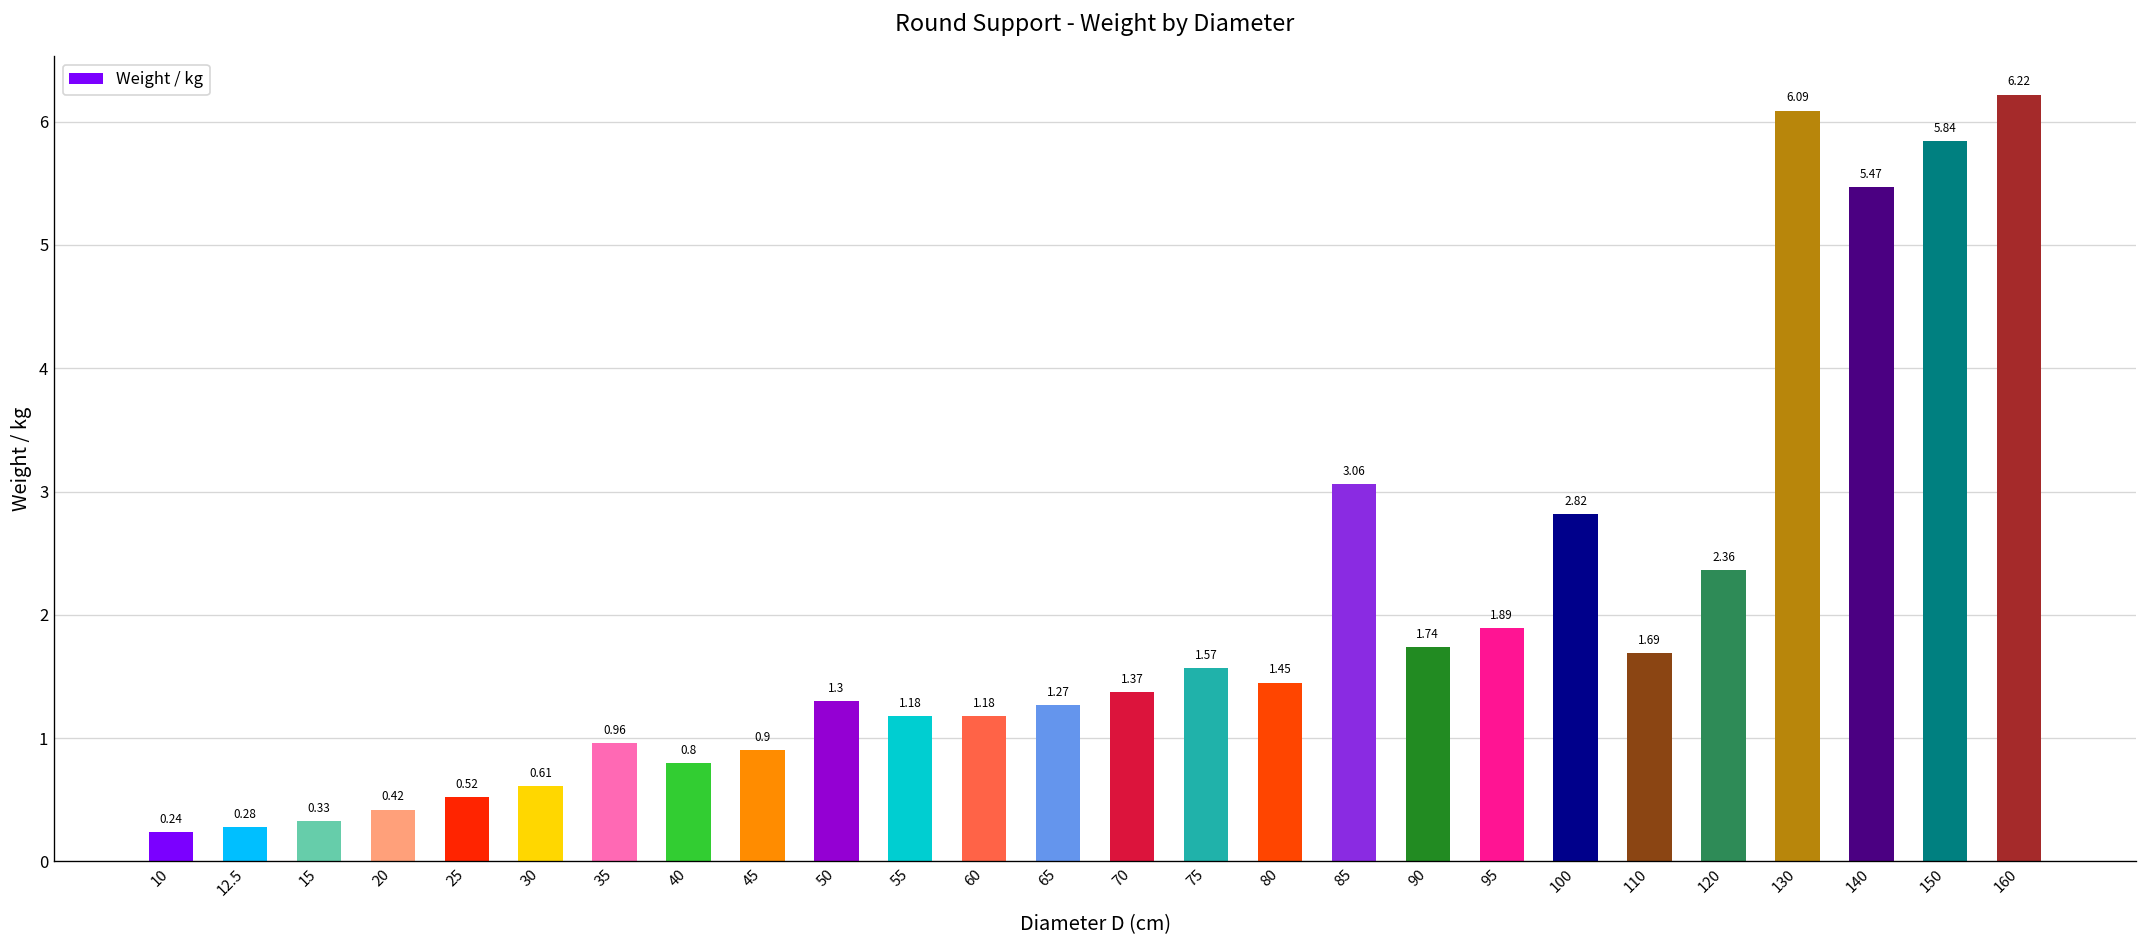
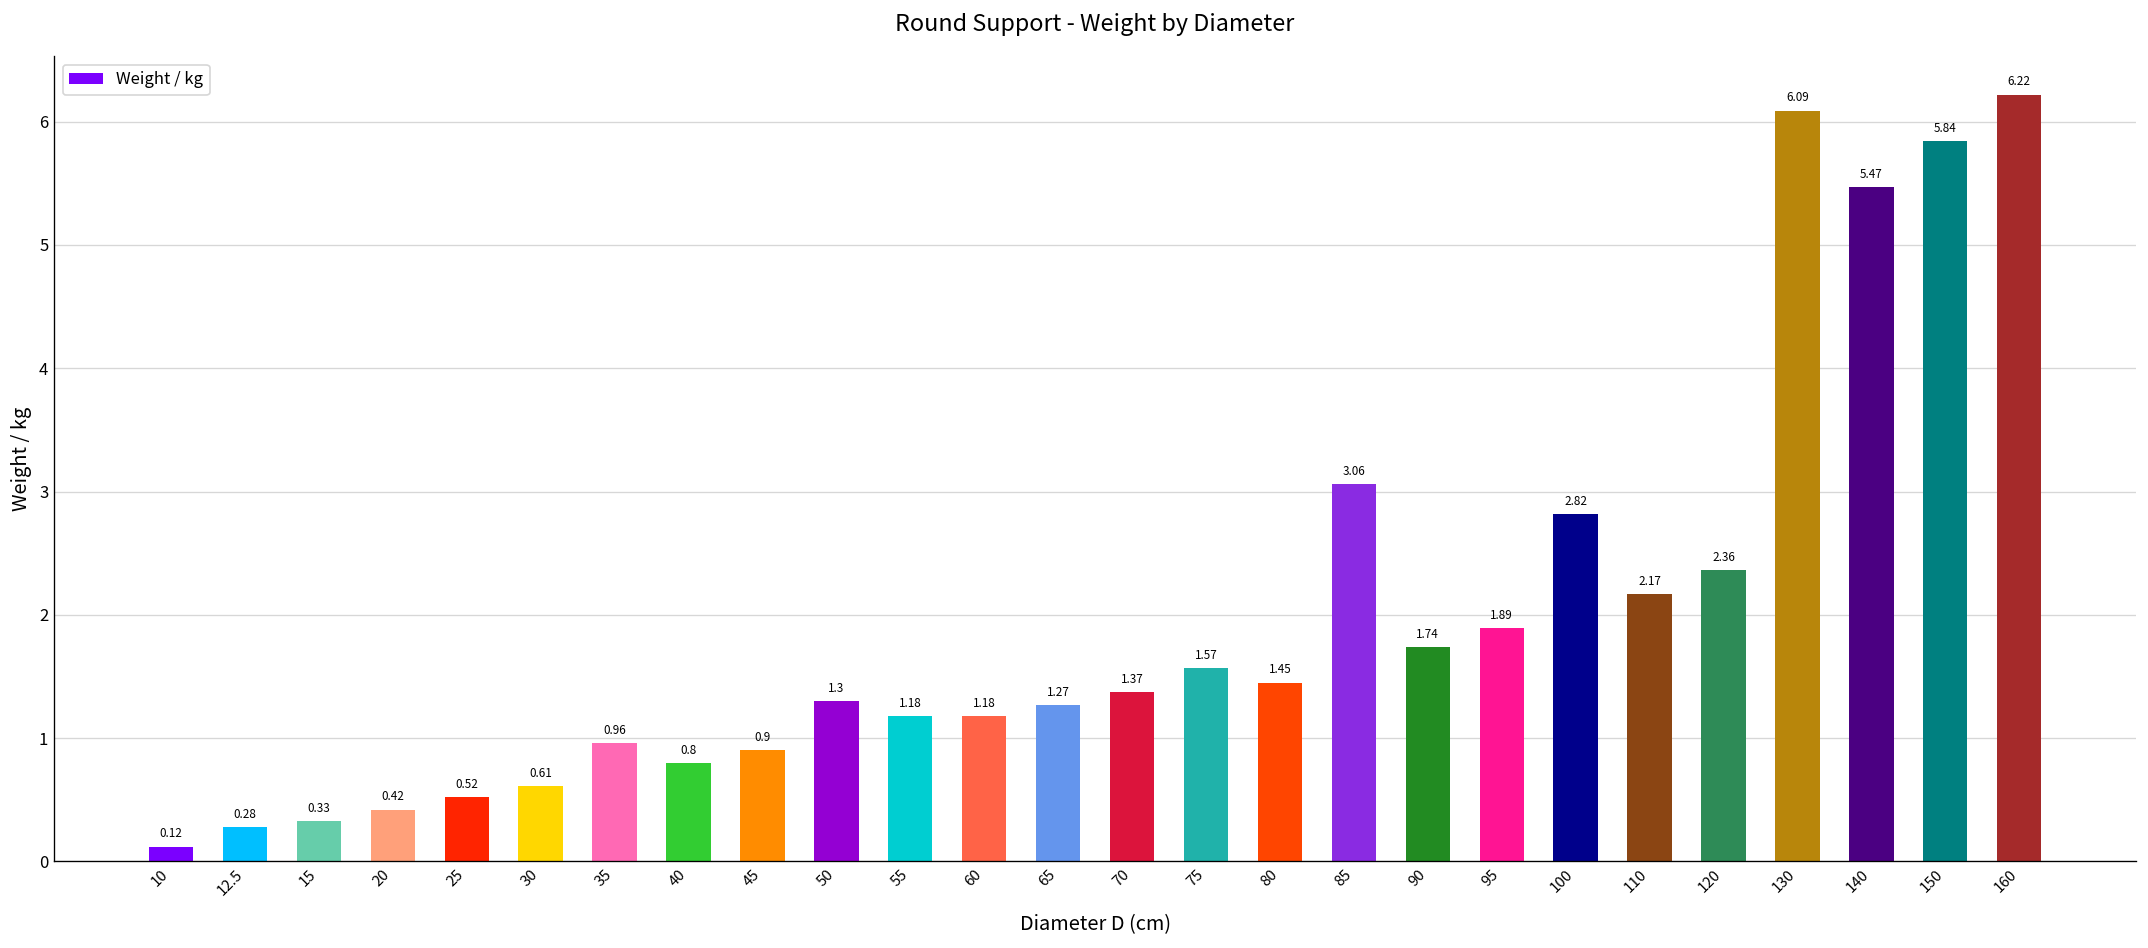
  {
-   "10": 0.24,
+   "10": 0.12,
    "12.5": 0.28,
    "15": 0.33,
    "20": 0.42,
    "25": 0.52,
    "30": 0.61,
    "35": 0.96,
    "40": 0.8,
    "45": 0.9,
    "50": 1.3,
    "55": 1.18,
    "60": 1.18,
    "65": 1.27,
    "70": 1.37,
    "75": 1.57,
    "80": 1.45,
    "85": 3.06,
    "90": 1.74,
    "95": 1.89,
    "100": 2.82,
-   "110": 1.69,
+   "110": 2.17,
    "120": 2.36,
    "130": 6.09,
    "140": 5.47,
    "150": 5.84,
    "160": 6.22
  }
